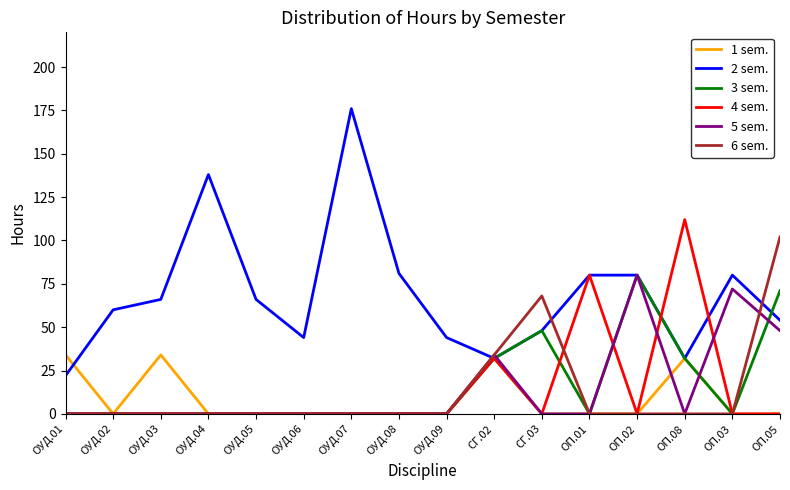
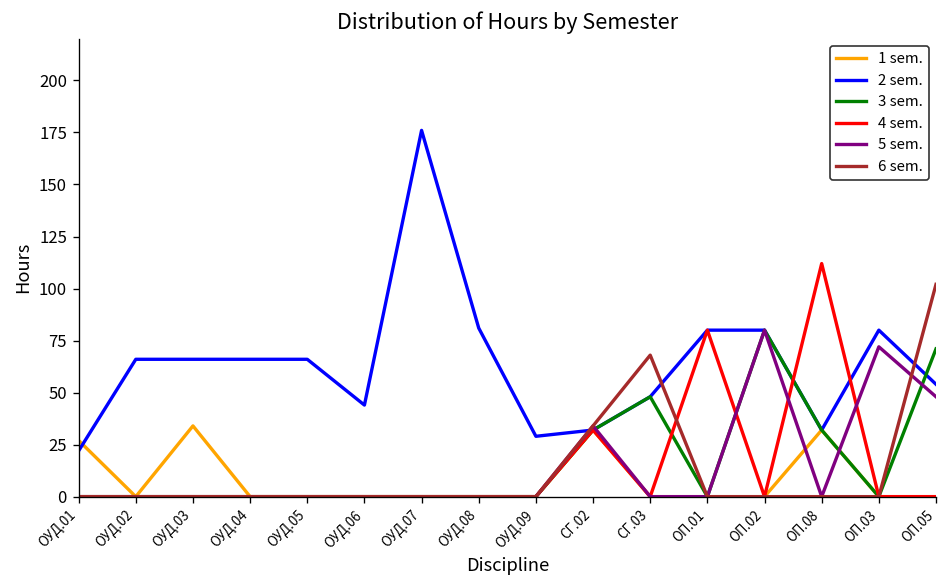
  {
    "1 sem.": {
-     "ОУД.01": 34,
+     "ОУД.01": 27,
      "ОУД.03": 34
    },
    "2 sem.": {
      "ОУД.01": 22,
-     "ОУД.02": 60,
+     "ОУД.02": 66,
      "ОУД.03": 66,
-     "ОУД.04": 138,
+     "ОУД.04": 66,
      "ОУД.05": 66,
      "ОУД.06": 44,
      "ОУД.07": 176,
      "ОУД.08": 81,
-     "ОУД.09": 44,
+     "ОУД.09": 29,
      "ОП.03": 80,
      "ОП.05": 54
    },
    "3 sem.": {
      "ОП.05": 71
    },
    "4 sem.": {
      "ОП.08": 112
    },
    "5 sem.": {
      "ОП.03": 72,
      "ОП.05": 48
    },
    "6 sem.": {
      "СГ.03": 68,
      "ОП.05": 102
    }
  }
